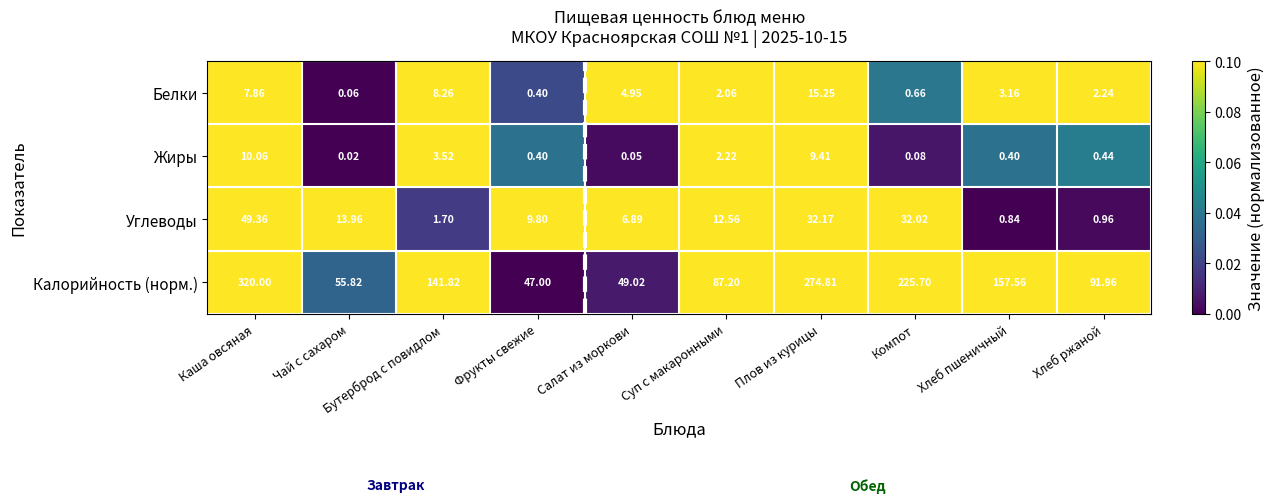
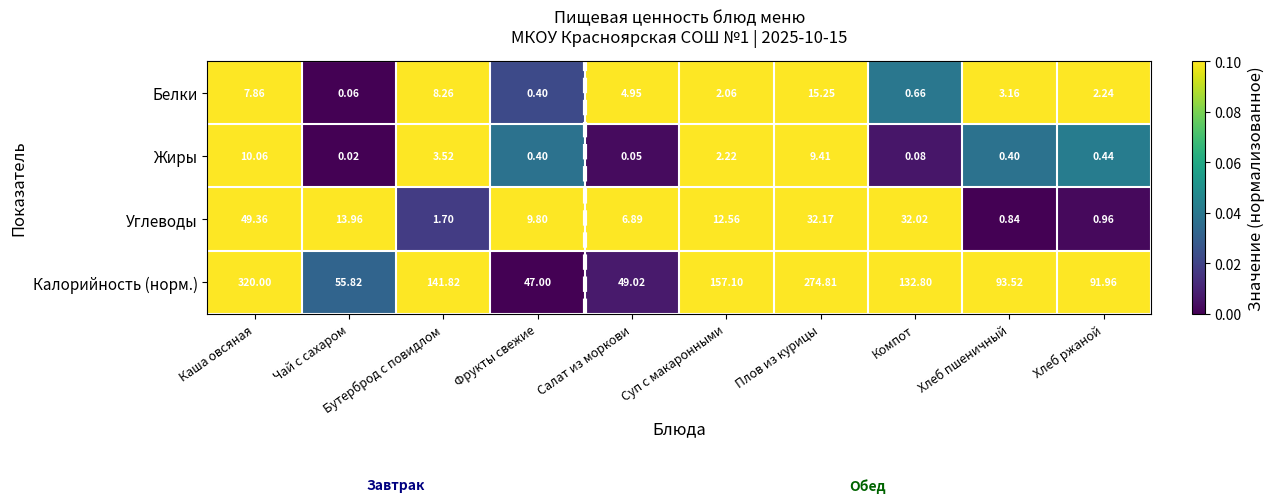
  {
    "Белки": {
      "Каша овсяная": 7.86,
      "Чай с сахаром": 0.06,
      "Бутерброд с повидлом": 8.26,
      "Фрукты свежие": 0.40,
      "Салат из моркови": 4.95,
      "Суп с макаронными": 2.06,
      "Плов из курицы": 15.25,
      "Компот": 0.66,
      "Хлеб пшеничный": 3.16,
      "Хлеб ржаной": 2.24
    },
    "Жиры": {
      "Каша овсяная": 10.06,
      "Чай с сахаром": 0.02,
      "Бутерброд с повидлом": 3.52,
      "Фрукты свежие": 0.40,
      "Салат из моркови": 0.05,
      "Суп с макаронными": 2.22,
      "Плов из курицы": 9.41,
      "Компот": 0.08,
      "Хлеб пшеничный": 0.40,
      "Хлеб ржаной": 0.44
    },
    "Углеводы": {
      "Каша овсяная": 49.36,
      "Чай с сахаром": 13.96,
      "Бутерброд с повидлом": 1.70,
      "Фрукты свежие": 9.80,
      "Салат из моркови": 6.89,
      "Суп с макаронными": 12.56,
      "Плов из курицы": 32.17,
      "Компот": 32.02,
      "Хлеб пшеничный": 0.84,
      "Хлеб ржаной": 0.96
    },
    "Калорийность (норм.)": {
      "Каша овсяная": 320.00,
      "Чай с сахаром": 55.82,
      "Бутерброд с повидлом": 141.82,
      "Фрукты свежие": 47.00,
      "Салат из моркови": 49.02,
-     "Суп с макаронными": 87.20,
+     "Суп с макаронными": 157.10,
      "Плов из курицы": 274.81,
-     "Компот": 225.70,
-     "Хлеб пшеничный": 157.56,
+     "Компот": 132.80,
+     "Хлеб пшеничный": 93.52,
      "Хлеб ржаной": 91.96
    }
  }
